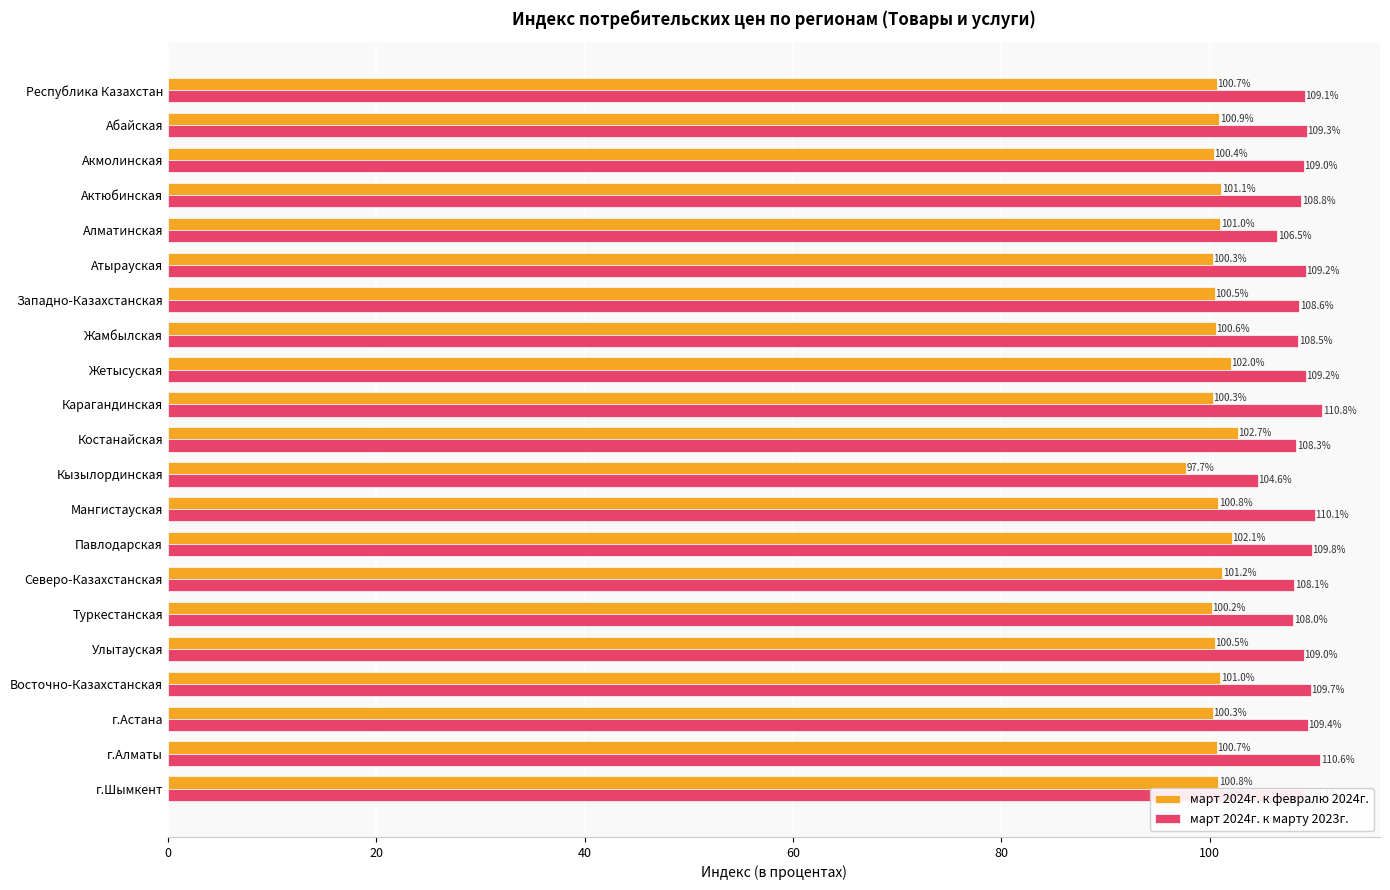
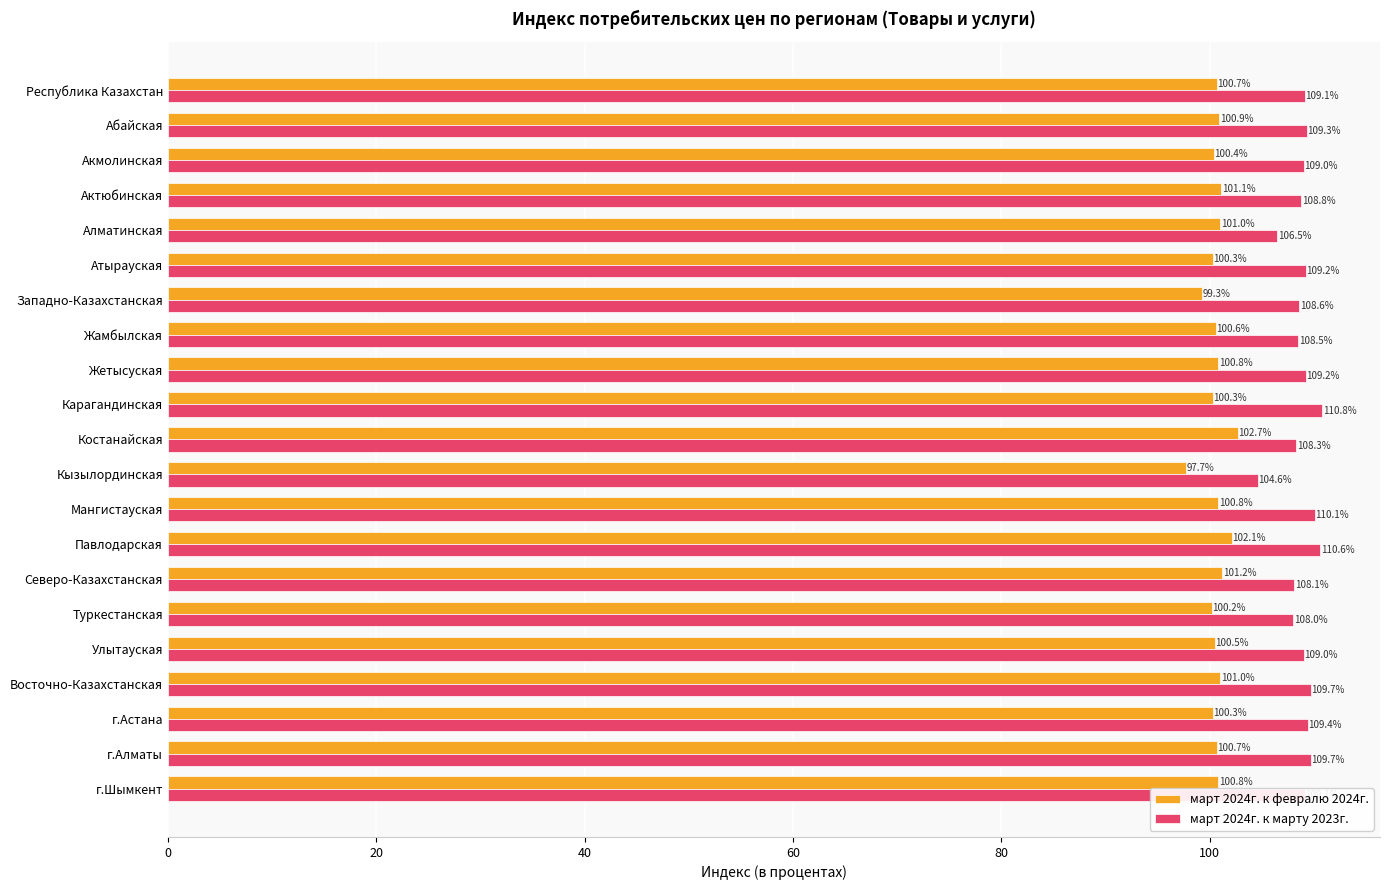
  {
    "март 2024г. к февралю 2024г.": {
      "Республика Казахстан": "100.7%",
      "Абайская": "100.9%",
      "Акмолинская": "100.4%",
      "Актюбинская": "101.1%",
      "Алматинская": "101.0%",
      "Атырауская": "100.3%",
-     "Западно-Казахстанская": "100.5%",
+     "Западно-Казахстанская": "99.3%",
      "Жамбылская": "100.6%",
-     "Жетысуская": "102.0%",
+     "Жетысуская": "100.8%",
      "Карагандинская": "100.3%",
      "Костанайская": "102.7%",
      "Кызылординская": "97.7%",
      "Мангистауская": "100.8%",
      "Павлодарская": "102.1%",
      "Северо-Казахстанская": "101.2%",
      "Туркестанская": "100.2%",
      "Улытауская": "100.5%",
      "Восточно-Казахстанская": "101.0%",
      "г.Астана": "100.3%",
      "г.Алматы": "100.7%",
      "г.Шымкент": "100.8%"
    },
    "март 2024г. к марту 2023г.": {
      "Республика Казахстан": "109.1%",
      "Абайская": "109.3%",
      "Акмолинская": "109.0%",
      "Актюбинская": "108.8%",
      "Алматинская": "106.5%",
      "Атырауская": "109.2%",
      "Западно-Казахстанская": "108.6%",
      "Жамбылская": "108.5%",
      "Жетысуская": "109.2%",
      "Карагандинская": "110.8%",
      "Костанайская": "108.3%",
      "Кызылординская": "104.6%",
      "Мангистауская": "110.1%",
-     "Павлодарская": "109.8%",
+     "Павлодарская": "110.6%",
      "Северо-Казахстанская": "108.1%",
      "Туркестанская": "108.0%",
      "Улытауская": "109.0%",
      "Восточно-Казахстанская": "109.7%",
      "г.Астана": "109.4%",
-     "г.Алматы": "110.6%"
+     "г.Алматы": "109.7%"
    }
  }
